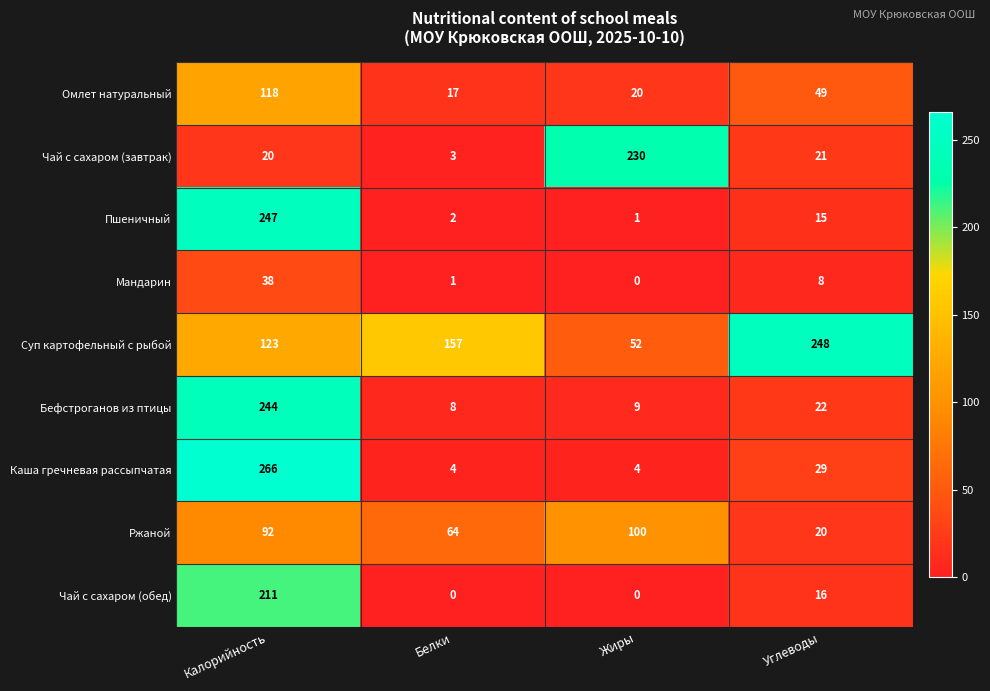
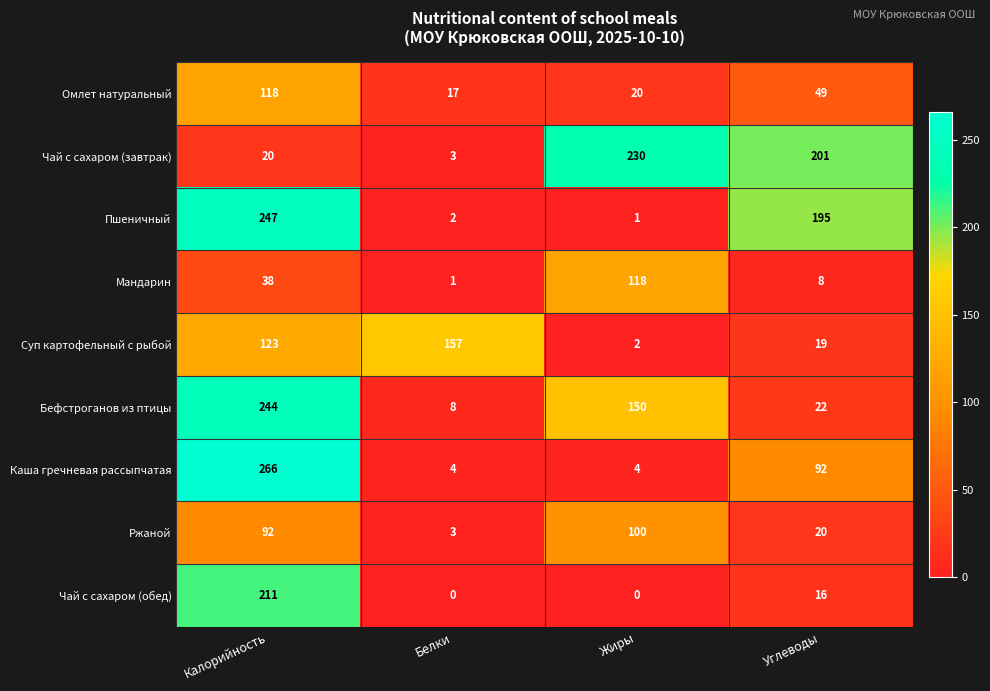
  {
    "Омлет натуральный": {
      "Калорийность": 118,
      "Белки": 17,
      "Жиры": 20,
      "Углеводы": 49
    },
    "Чай с сахаром (завтрак)": {
      "Калорийность": 20,
      "Белки": 3,
      "Жиры": 230,
-     "Углеводы": 21
+     "Углеводы": 201
    },
    "Пшеничный": {
      "Калорийность": 247,
      "Белки": 2,
      "Жиры": 1,
-     "Углеводы": 15
+     "Углеводы": 195
    },
    "Мандарин": {
      "Калорийность": 38,
      "Белки": 1,
-     "Жиры": 0,
+     "Жиры": 118,
      "Углеводы": 8
    },
    "Суп картофельный с рыбой": {
      "Калорийность": 123,
      "Белки": 157,
-     "Жиры": 52,
-     "Углеводы": 248
+     "Жиры": 2,
+     "Углеводы": 19
    },
    "Бефстроганов из птицы": {
      "Калорийность": 244,
      "Белки": 8,
-     "Жиры": 9,
+     "Жиры": 150,
      "Углеводы": 22
    },
    "Каша гречневая рассыпчатая": {
      "Калорийность": 266,
      "Белки": 4,
      "Жиры": 4,
-     "Углеводы": 29
+     "Углеводы": 92
    },
    "Ржаной": {
      "Калорийность": 92,
-     "Белки": 64,
+     "Белки": 3,
      "Жиры": 100,
      "Углеводы": 20
    },
    "Чай с сахаром (обед)": {
      "Калорийность": 211,
      "Белки": 0,
      "Жиры": 0,
      "Углеводы": 16
    }
  }
